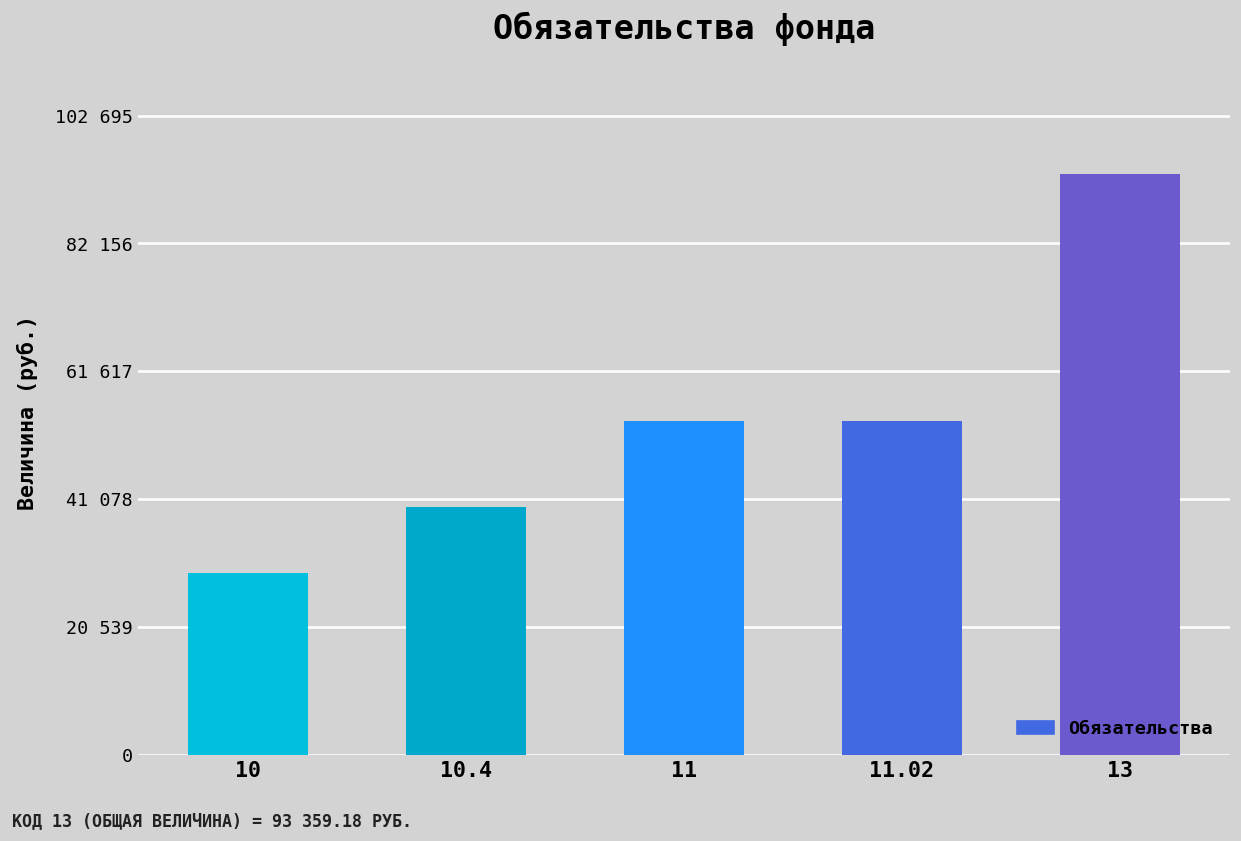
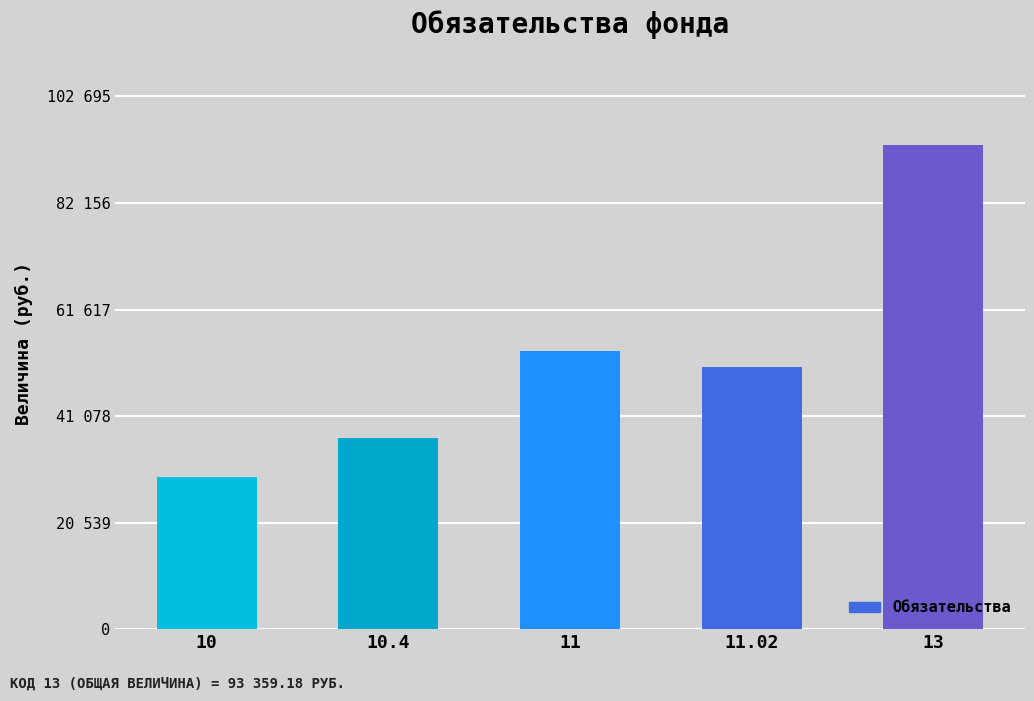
  {
    "10": 29000,
-   "10.4": 40000,
+   "10.4": 37000,
    "11": 54000,
-   "11.02": 54000,
+   "11.02": 50000,
    "13": 93000
  }
